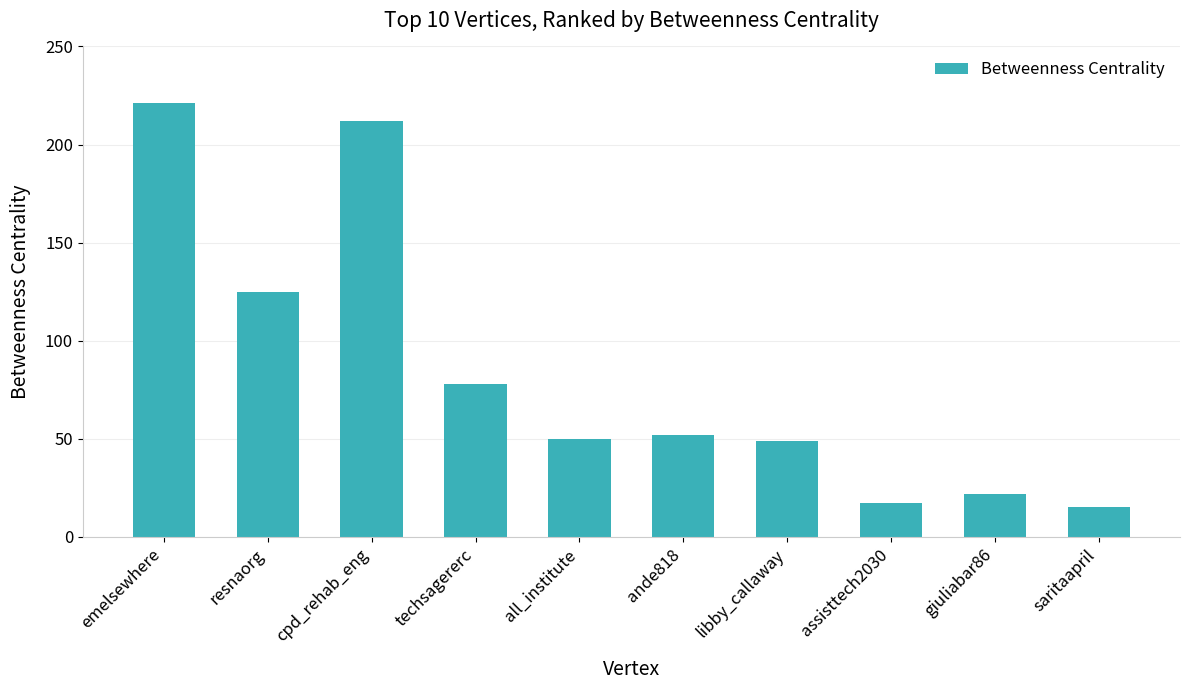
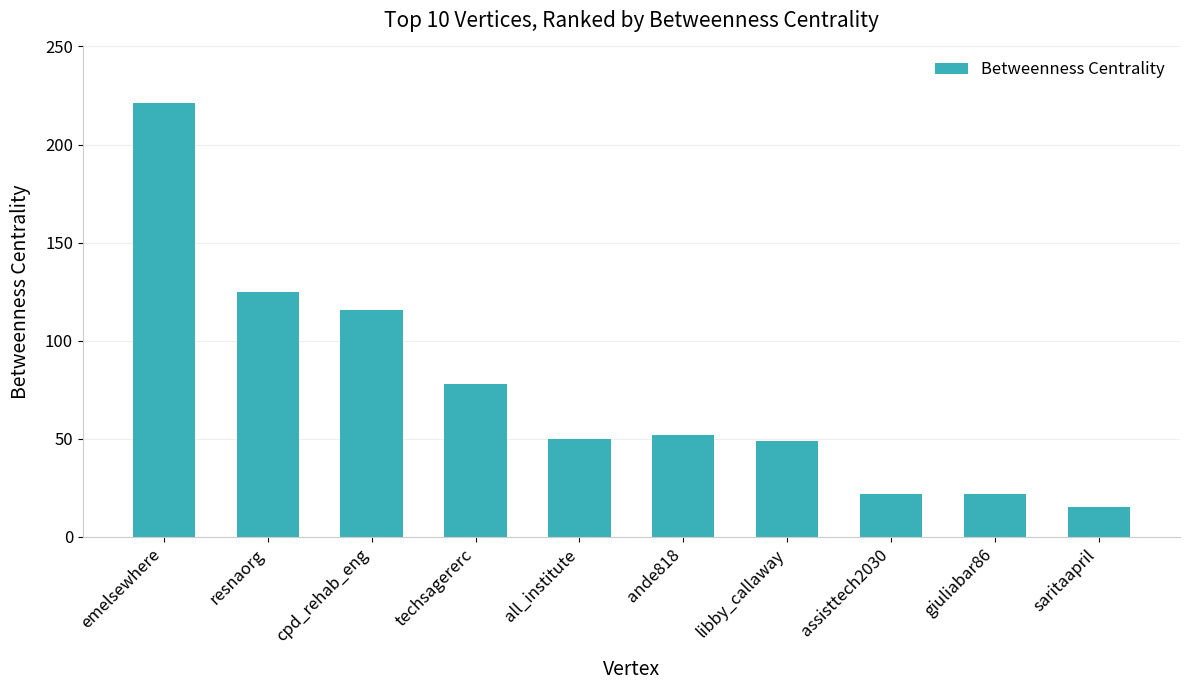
  {
    "emelsewhere": 221,
    "resnaorg": 125,
-   "cpd_rehab_eng": 212,
+   "cpd_rehab_eng": 116,
    "techsagererc": 78,
    "all_institute": 50,
    "ande818": 52,
    "libby_callaway": 49,
-   "assisttech2030": 17,
+   "assisttech2030": 22,
    "giuliabar86": 22,
    "saritaapril": 15
  }
